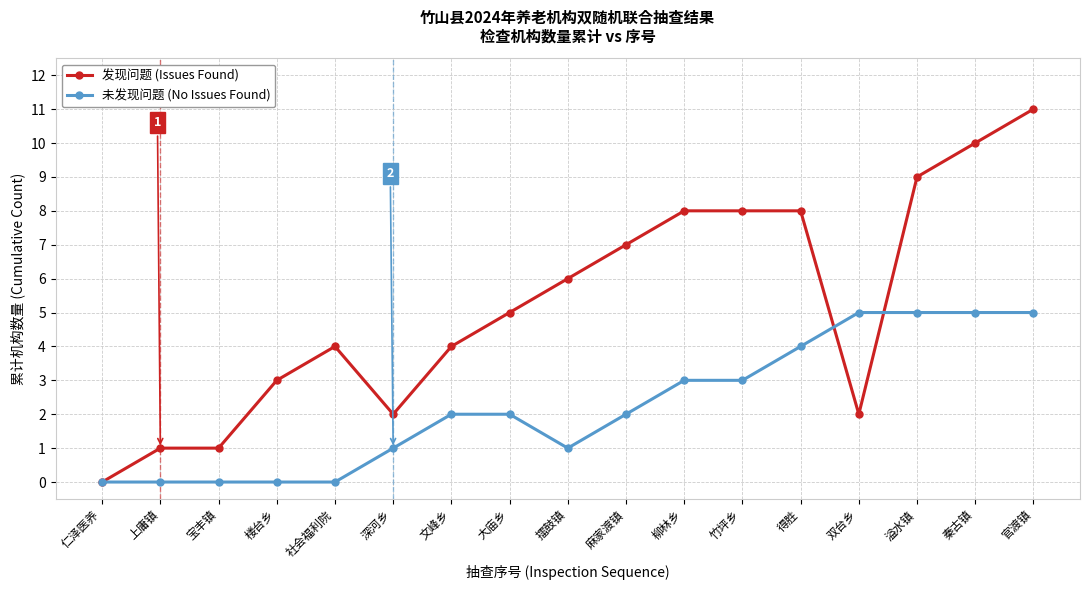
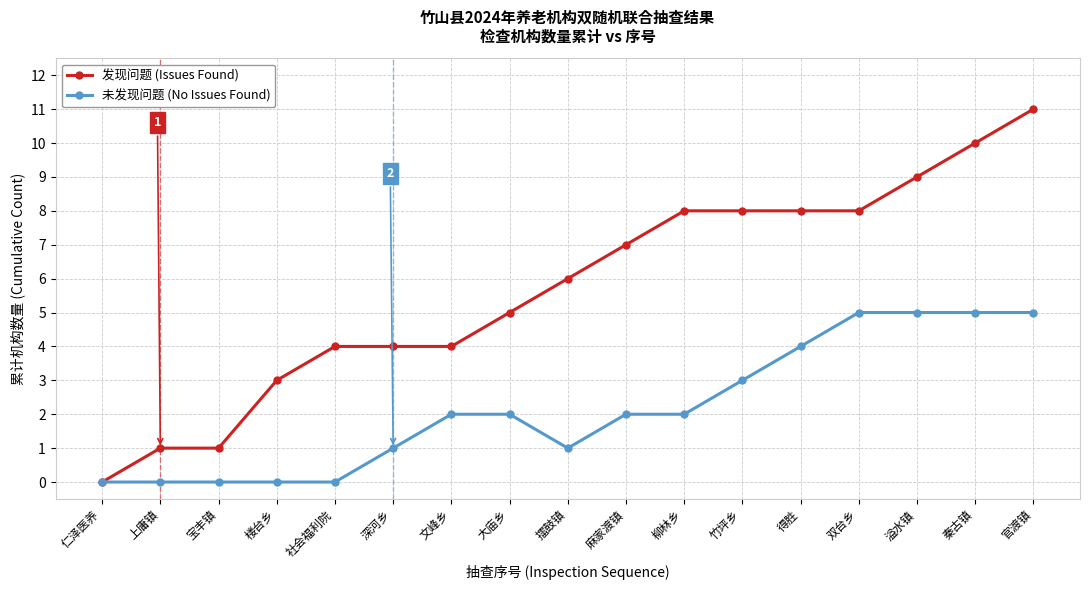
  {
    "发现问题 (Issues Found)": {
      "上庸镇": 1,
      "宝丰镇": 1,
      "楼台乡": 3,
      "社会福利院": 4,
-     "深河乡": 2,
+     "深河乡": 4,
      "文峰乡": 4,
      "大庙乡": 5,
      "擂鼓镇": 6,
      "麻家渡镇": 7,
      "柳林乡": 8,
      "竹坪乡": 8,
      "得胜": 8,
-     "双台乡": 2,
+     "双台乡": 8,
      "溢水镇": 9,
      "秦古镇": 10,
      "官渡镇": 11
    },
    "未发现问题 (No Issues Found)": {
      "上庸镇": 0,
      "宝丰镇": 0,
      "楼台乡": 0,
      "社会福利院": 0,
      "深河乡": 1,
      "文峰乡": 2,
      "大庙乡": 2,
      "擂鼓镇": 1,
      "麻家渡镇": 2,
-     "柳林乡": 3,
+     "柳林乡": 2,
      "竹坪乡": 3,
      "得胜": 4,
      "双台乡": 5,
      "溢水镇": 5,
      "秦古镇": 5,
      "官渡镇": 5
    }
  }
